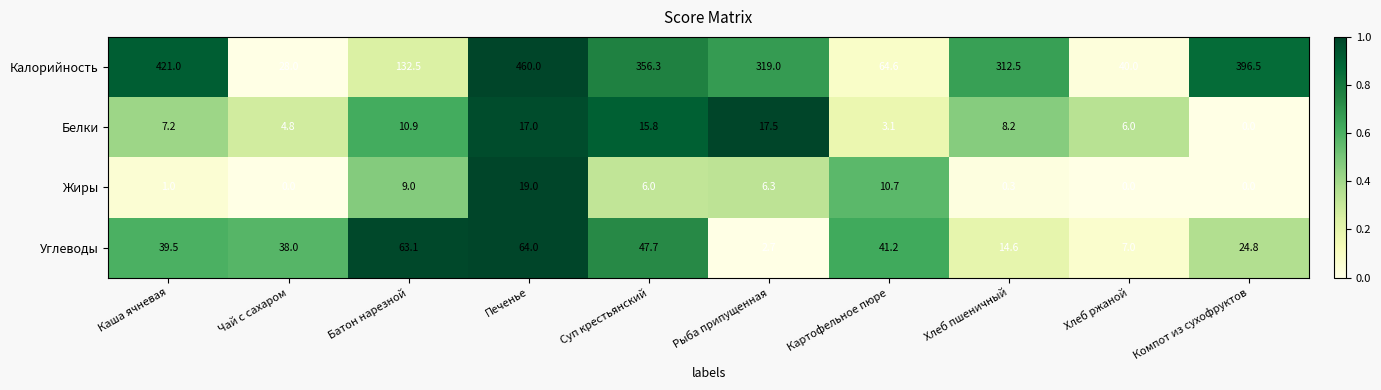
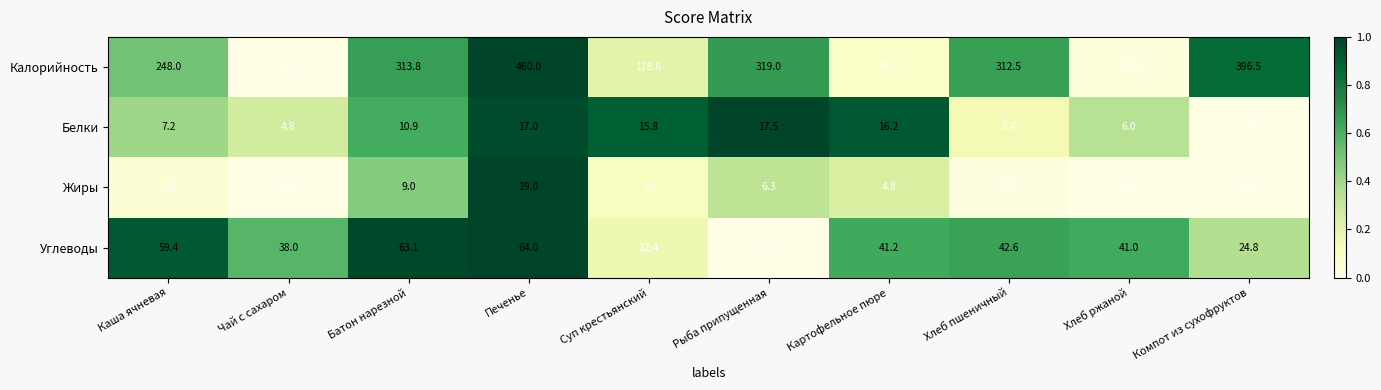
  {
    "Калорийность": {
-     "Каша ячневая": 421.0,
-     "Батон нарезной": 132.5,
+     "Каша ячневая": 248.0,
+     "Батон нарезной": 313.8,
      "Печенье": 460.0,
-     "Суп крестьянский": 356.3,
+     "Суп крестьянский": 118.6,
      "Рыба припущенная": 319.0,
      "Картофельное пюре": 64.6,
      "Хлеб пшеничный": 312.5,
      "Компот из сухофруктов": 396.5
    },
    "Белки": {
      "Каша ячневая": 7.2,
      "Чай с сахаром": 4.8,
      "Батон нарезной": 10.9,
      "Печенье": 17.0,
      "Суп крестьянский": 15.8,
      "Рыба припущенная": 17.5,
-     "Картофельное пюре": 3.1,
-     "Хлеб пшеничный": 8.2,
+     "Картофельное пюре": 16.2,
+     "Хлеб пшеничный": 2.4,
      "Хлеб ржаной": 6.0
    },
    "Жиры": {
      "Батон нарезной": 9.0,
      "Печенье": 19.0,
-     "Суп крестьянский": 6.0,
+     "Суп крестьянский": 2.0,
      "Рыба припущенная": 6.3,
-     "Картофельное пюре": 10.7
+     "Картофельное пюре": 4.8
    },
    "Углеводы": {
-     "Каша ячневая": 39.5,
+     "Каша ячневая": 59.4,
      "Чай с сахаром": 38.0,
      "Батон нарезной": 63.1,
      "Печенье": 64.0,
-     "Суп крестьянский": 47.7,
+     "Суп крестьянский": 12.4,
      "Картофельное пюре": 41.2,
-     "Хлеб пшеничный": 14.6,
-     "Хлеб ржаной": 7.0,
+     "Хлеб пшеничный": 42.6,
+     "Хлеб ржаной": 41.0,
      "Компот из сухофруктов": 24.8
    }
  }
